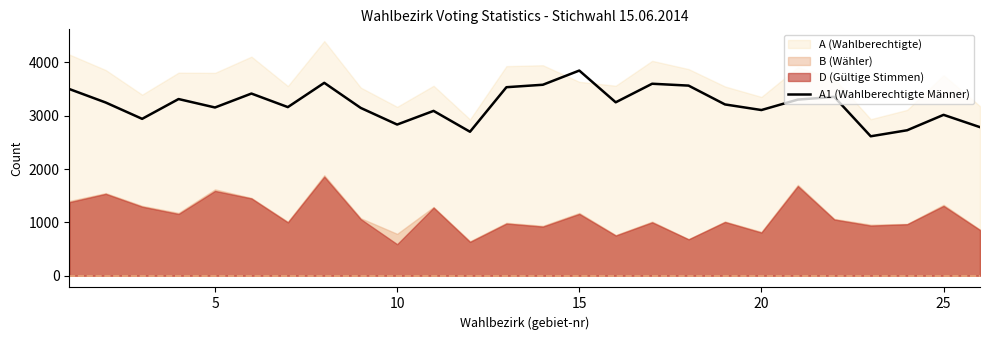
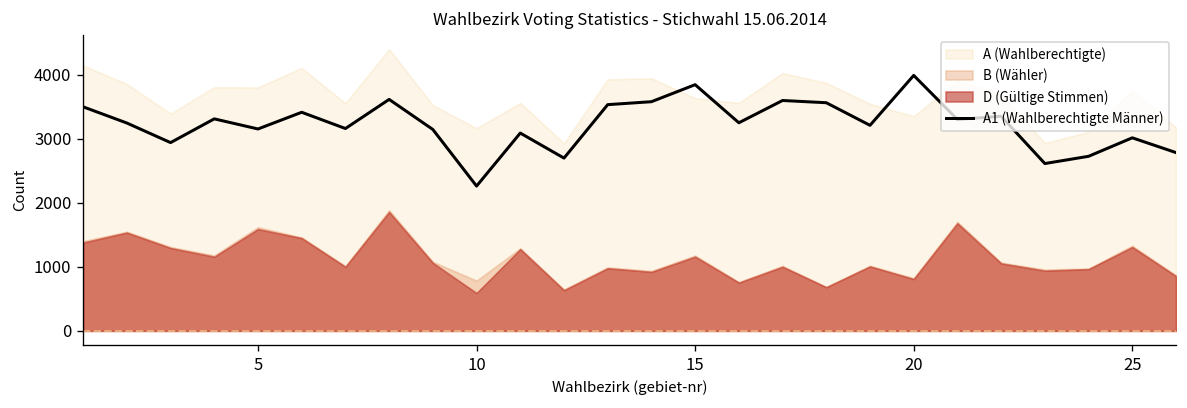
  {
    "A1 (Wahlberechtigte Männer)": {
      "5": 3200,
-     "10": 2800,
+     "10": 2300,
      "15": 3800,
-     "20": 3100,
+     "20": 4000,
      "25": 3000
    },
    "D (Gültige Stimmen)": {
      "10": 600
    }
  }
